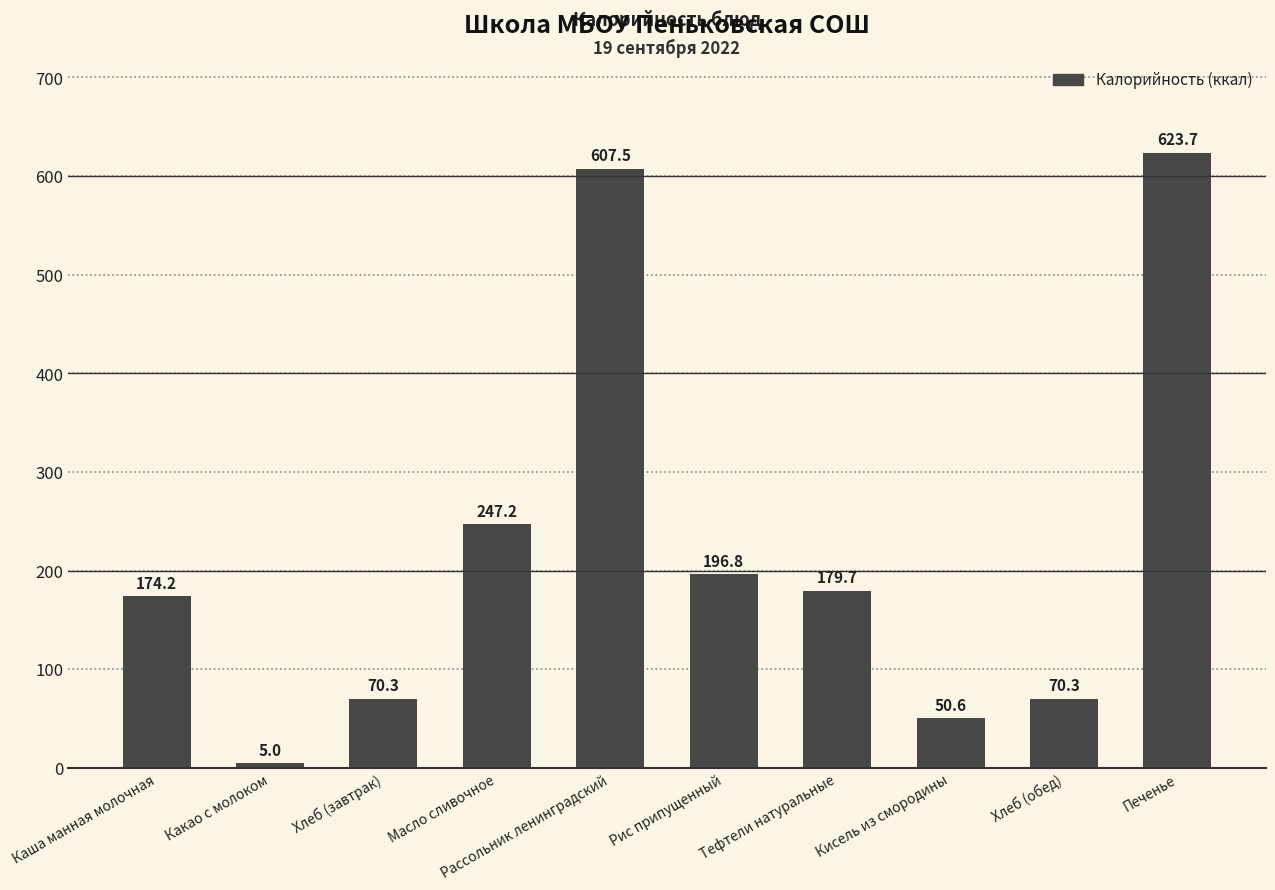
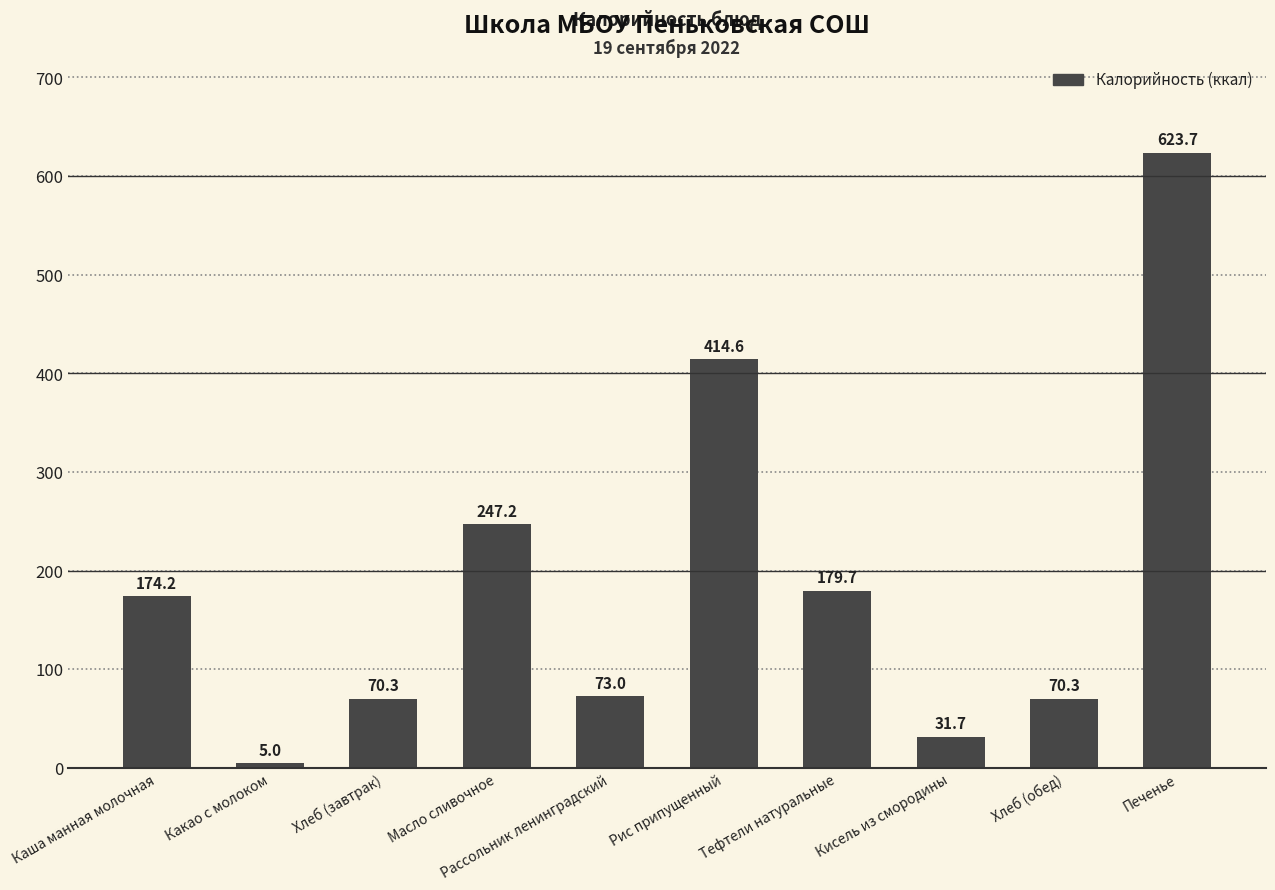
  {
    "Каша манная молочная": 174.2,
    "Какао с молоком": 5.0,
    "Хлеб (завтрак)": 70.3,
    "Масло сливочное": 247.2,
-   "Рассольник ленинградский": 607.5,
-   "Рис припущенный": 196.8,
+   "Рассольник ленинградский": 73.0,
+   "Рис припущенный": 414.6,
    "Тефтели натуральные": 179.7,
-   "Кисель из смородины": 50.6,
+   "Кисель из смородины": 31.7,
    "Хлеб (обед)": 70.3,
    "Печенье": 623.7
  }
